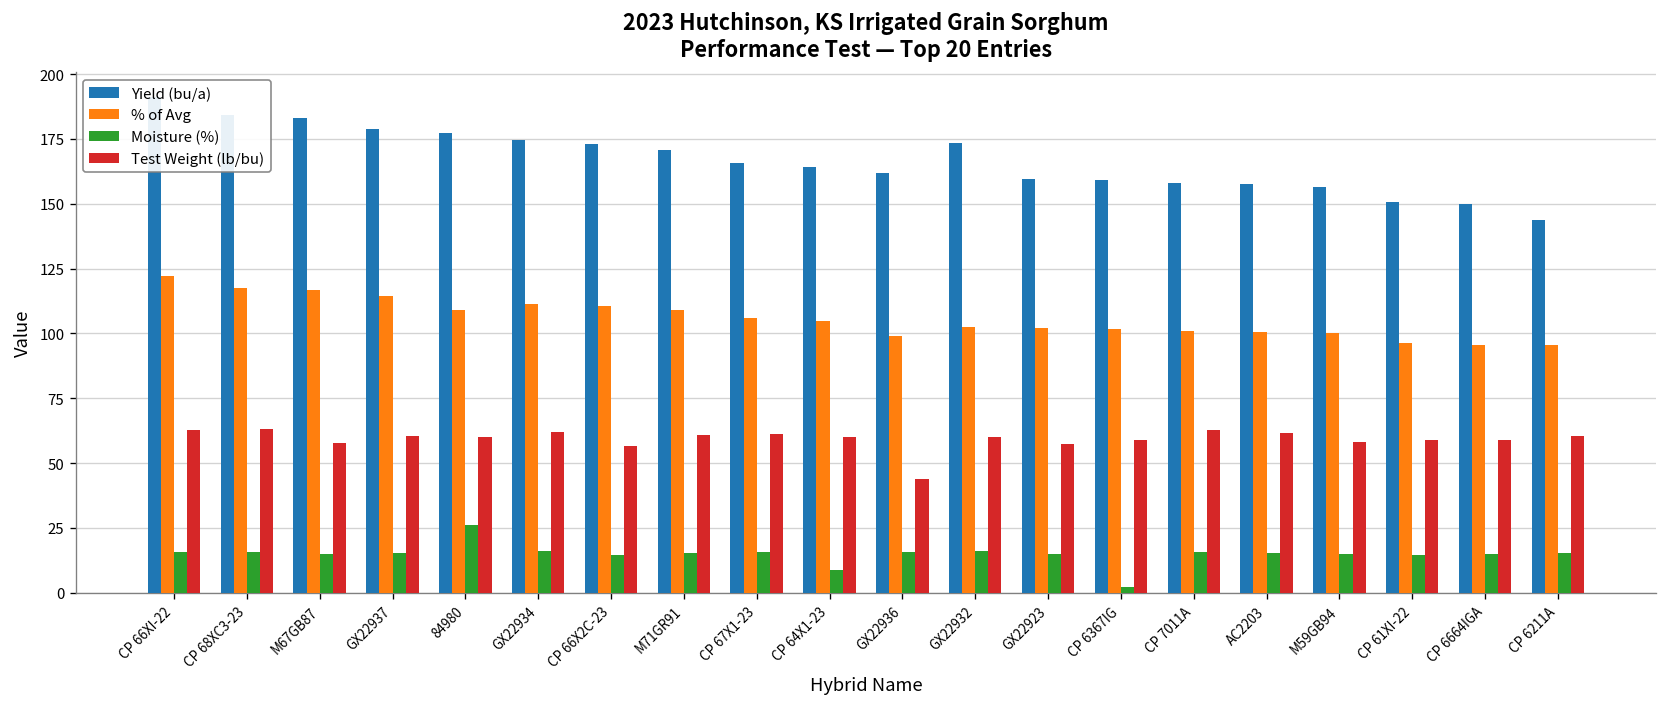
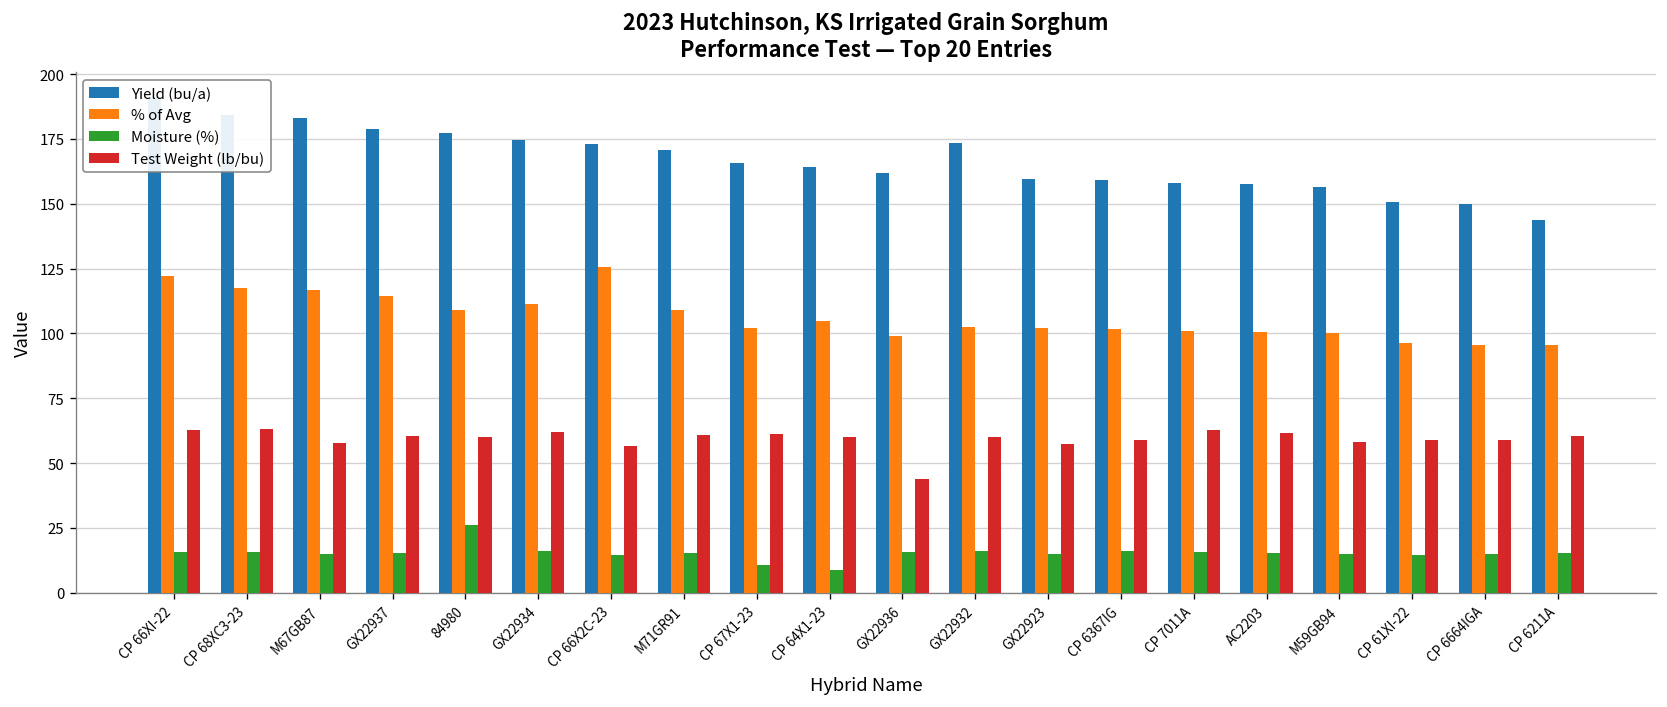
  {
    "Yield (bu/a)": {
      "M67GB87": 183,
      "GX22937": 179,
      "84980": 177,
      "GX22934": 174,
      "CP 66X2C-23": 173,
      "M71GR91": 171,
      "CP 67X1-23": 166,
      "CP 64X1-23": 164,
      "GX22936": 162,
      "GX22932": 174,
      "GX22923": 160,
      "CP 6367IG": 159,
      "CP 7011A": 158,
      "AC2203": 158,
      "M59GB94": 157,
      "CP 61XI-22": 151,
      "CP 6664IGA": 150,
      "CP 6211A": 144
    },
    "% of Avg": {
      "CP 66XI-22": 122,
      "CP 68XC3-23": 118,
      "M67GB87": 117,
      "GX22937": 114,
      "84980": 109,
      "GX22934": 111,
-     "CP 66X2C-23": 111,
+     "CP 66X2C-23": 126,
      "M71GR91": 109,
-     "CP 67X1-23": 106,
+     "CP 67X1-23": 102,
      "CP 64X1-23": 105,
      "GX22936": 99,
      "GX22932": 102,
      "GX22923": 102,
      "CP 6367IG": 102,
      "CP 7011A": 101,
      "AC2203": 101,
      "M59GB94": 100,
      "CP 61XI-22": 96,
      "CP 6664IGA": 96,
      "CP 6211A": 96
    },
    "Moisture (%)": {
      "CP 66XI-22": 16,
      "CP 68XC3-23": 16,
      "M67GB87": 15,
      "GX22937": 16,
      "84980": 26,
      "GX22934": 16,
      "CP 66X2C-23": 15,
      "M71GR91": 15,
-     "CP 67X1-23": 16,
+     "CP 67X1-23": 11,
      "CP 64X1-23": 9,
      "GX22936": 16,
      "GX22932": 16,
      "GX22923": 15,
-     "CP 6367IG": 2,
+     "CP 6367IG": 16,
      "CP 7011A": 16,
      "AC2203": 15,
      "M59GB94": 15,
      "CP 61XI-22": 15,
      "CP 6664IGA": 15,
      "CP 6211A": 15
    },
    "Test Weight (lb/bu)": {
      "CP 66XI-22": 63,
      "CP 68XC3-23": 63,
      "M67GB87": 58,
      "GX22937": 61,
      "84980": 60,
      "GX22934": 62,
      "CP 66X2C-23": 57,
      "M71GR91": 61,
      "CP 67X1-23": 61,
      "CP 64X1-23": 60,
      "GX22936": 44,
      "GX22932": 60,
      "GX22923": 57,
      "CP 6367IG": 59,
      "CP 7011A": 63,
      "AC2203": 61,
      "M59GB94": 58,
      "CP 61XI-22": 59,
      "CP 6664IGA": 59,
      "CP 6211A": 61
    }
  }
